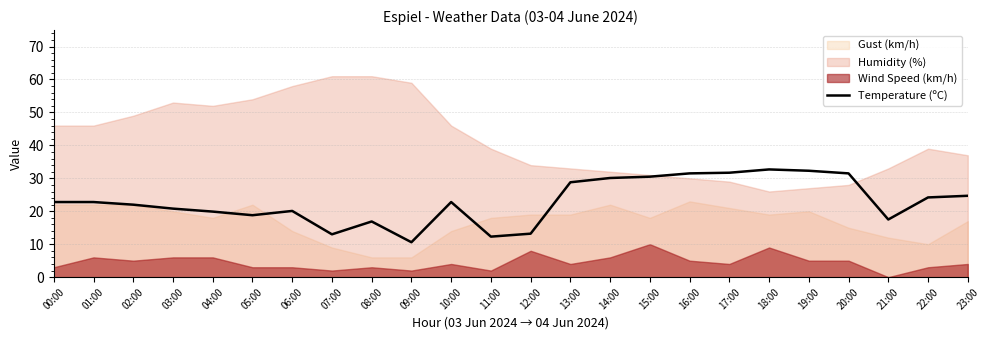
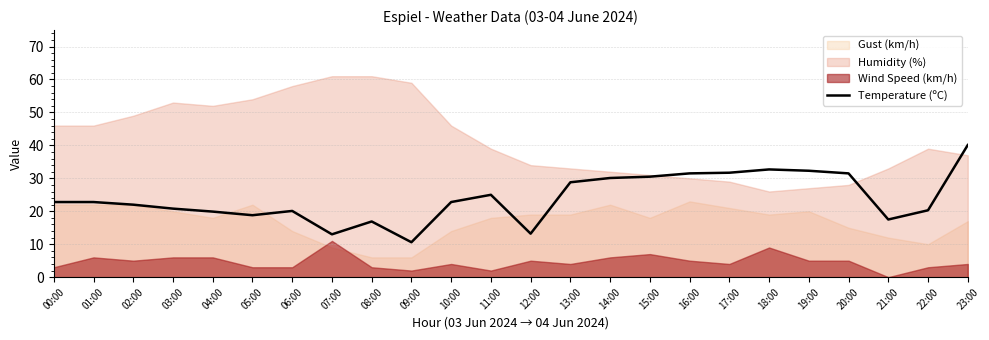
  {
    "Temperature (ºC)": {
      "00:00": 23,
      "01:00": 23,
      "03:00": 21,
      "04:00": 20,
      "05:00": 19,
      "06:00": 20,
      "07:00": 13,
      "08:00": 17,
      "09:00": 11,
      "10:00": 23,
-     "11:00": 12,
+     "11:00": 25,
      "12:00": 13,
      "13:00": 29,
      "14:00": 30,
      "16:00": 32,
      "17:00": 32,
      "18:00": 33,
      "19:00": 32,
      "20:00": 32,
      "21:00": 18,
-     "22:00": 24,
-     "23:00": 25
+     "22:00": 20,
+     "23:00": 40
    },
    "Wind Speed (km/h)": {
      "00:00": 3,
      "01:00": 6,
      "02:00": 5,
      "03:00": 6,
      "04:00": 6,
      "05:00": 3,
      "06:00": 3,
-     "07:00": 2,
+     "07:00": 11,
      "08:00": 3,
      "09:00": 2,
      "10:00": 4,
      "11:00": 2,
-     "12:00": 8,
+     "12:00": 5,
      "13:00": 4,
      "14:00": 6,
-     "15:00": 10,
+     "15:00": 7,
      "16:00": 5,
      "17:00": 4,
      "18:00": 9,
      "19:00": 5,
      "20:00": 5,
      "21:00": 0,
      "22:00": 3,
      "23:00": 4
    }
  }
